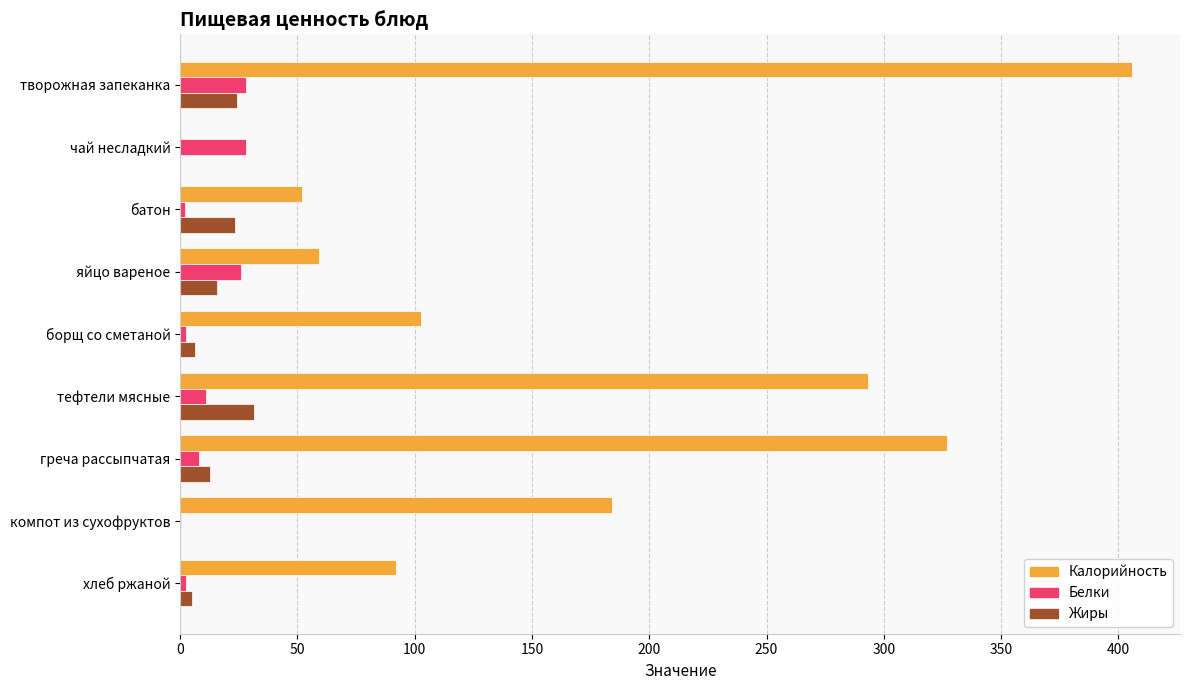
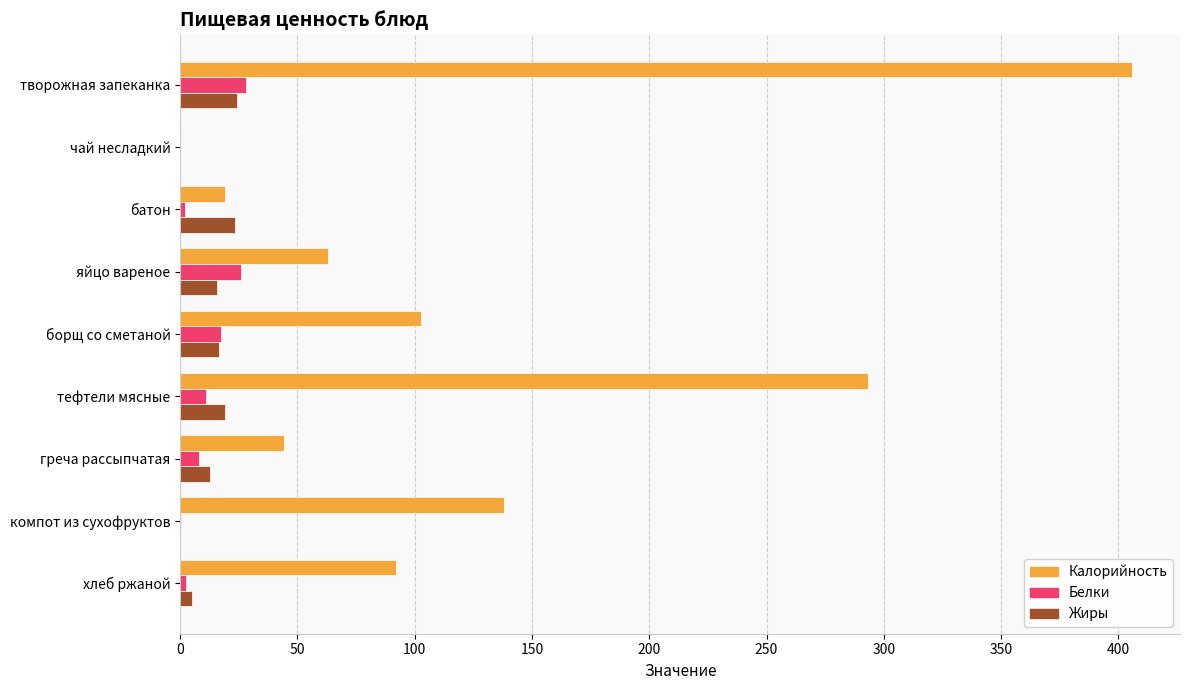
  {
    "Калорийность": {
      "творожная запеканка": 406,
-     "батон": 52,
-     "яйцо вареное": 59,
+     "батон": 19,
+     "яйцо вареное": 63,
      "борщ со сметаной": 103,
      "тефтели мясные": 293,
-     "греча рассыпчатая": 327,
-     "компот из сухофруктов": 184,
+     "греча рассыпчатая": 44,
+     "компот из сухофруктов": 138,
      "хлеб ржаной": 92
    },
    "Белки": {
      "творожная запеканка": 28,
-     "чай несладкий": 28,
+     "чай несладкий": 0,
      "батон": 2,
      "яйцо вареное": 26,
-     "борщ со сметаной": 3,
+     "борщ со сметаной": 18,
      "тефтели мясные": 11,
      "греча рассыпчатая": 8,
      "хлеб ржаной": 3
    },
    "Жиры": {
      "творожная запеканка": 24,
      "чай несладкий": 0,
      "батон": 23,
      "яйцо вареное": 16,
-     "борщ со сметаной": 6,
-     "тефтели мясные": 31,
+     "борщ со сметаной": 17,
+     "тефтели мясные": 19,
      "греча рассыпчатая": 13,
      "хлеб ржаной": 5
    }
  }
